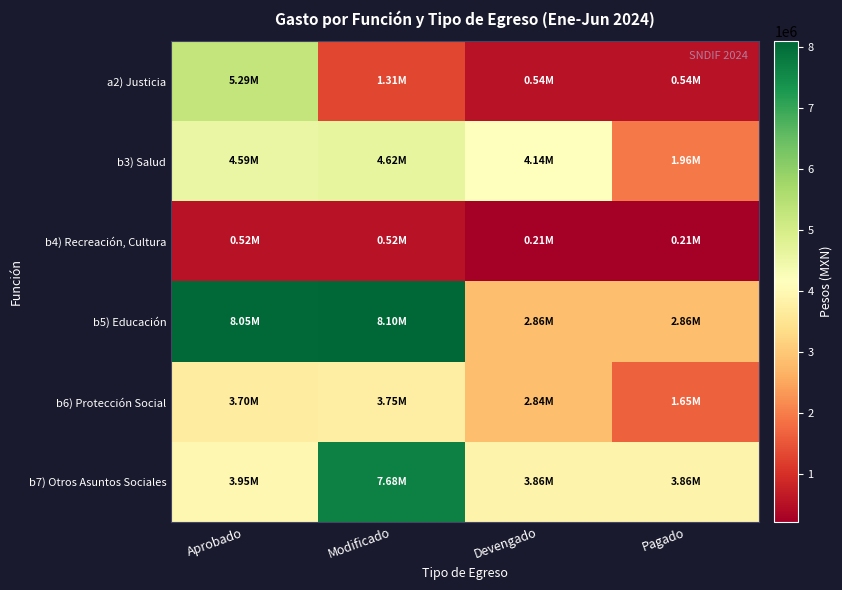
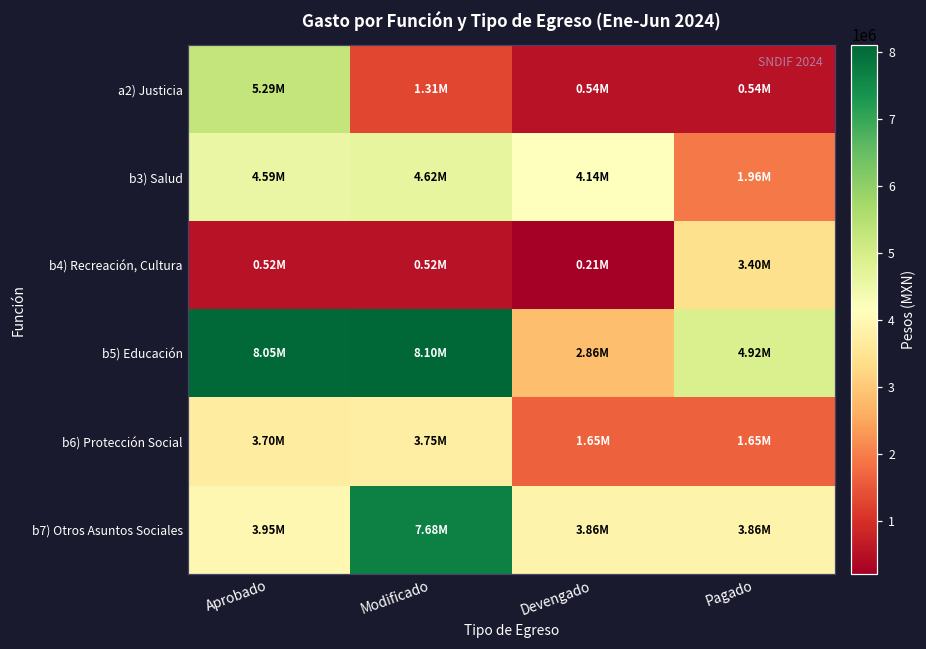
  {
    "a2) Justicia": {
      "Aprobado": "5.29M",
      "Modificado": "1.31M",
      "Devengado": "0.54M"
    },
    "b3) Salud": {
      "Aprobado": "4.59M",
      "Modificado": "4.62M",
      "Devengado": "4.14M",
      "Pagado": "1.96M"
    },
    "b4) Recreación, Cultura": {
      "Aprobado": "0.52M",
      "Modificado": "0.52M",
      "Devengado": "0.21M",
-     "Pagado": "0.21M"
+     "Pagado": "3.40M"
    },
    "b5) Educación": {
      "Aprobado": "8.05M",
      "Modificado": "8.10M",
      "Devengado": "2.86M",
-     "Pagado": "2.86M"
+     "Pagado": "4.92M"
    },
    "b6) Protección Social": {
      "Aprobado": "3.70M",
      "Modificado": "3.75M",
-     "Devengado": "2.84M",
+     "Devengado": "1.65M",
      "Pagado": "1.65M"
    },
    "b7) Otros Asuntos Sociales": {
      "Aprobado": "3.95M",
      "Modificado": "7.68M",
      "Devengado": "3.86M",
      "Pagado": "3.86M"
    }
  }
